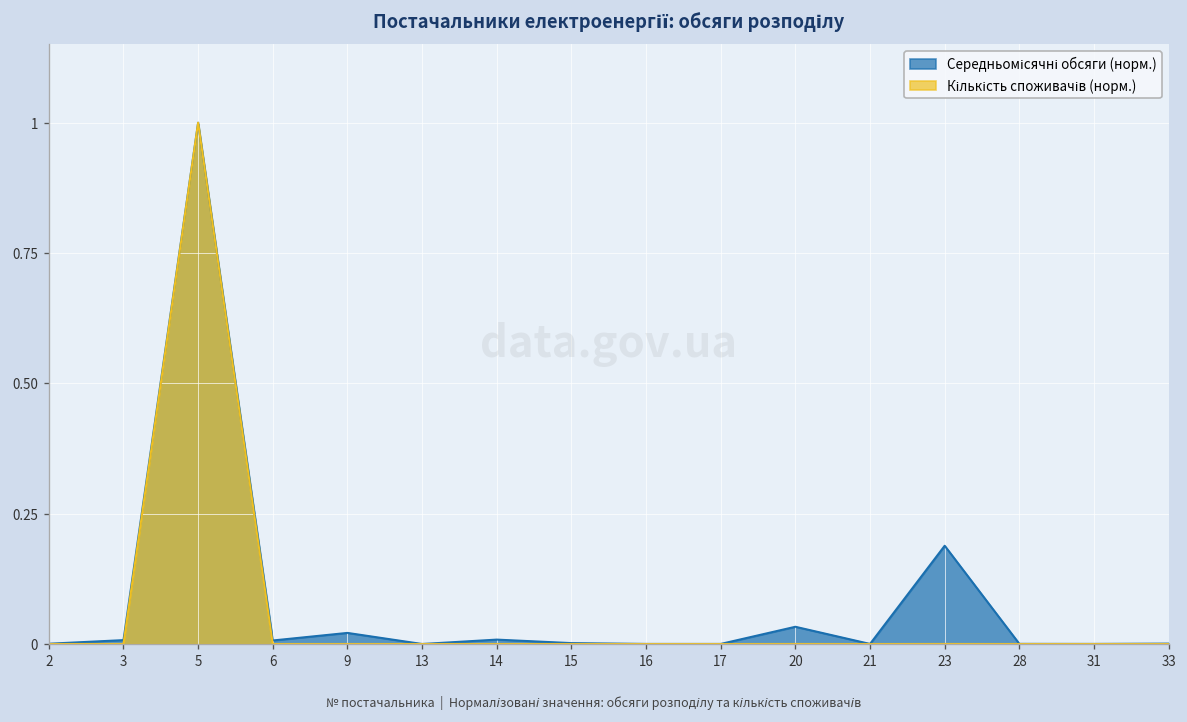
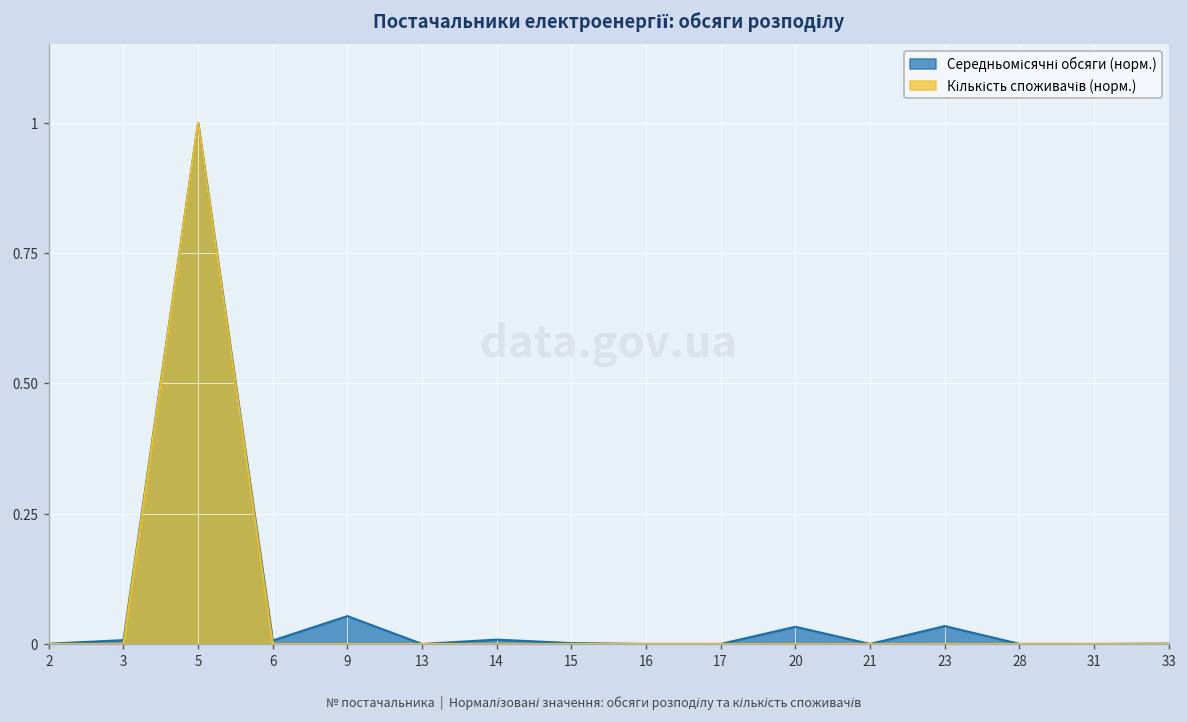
  {
    "Середньомісячні обсяги (норм.)": {
      "3": 0.01,
      "6": 0.01,
-     "9": 0.02,
+     "9": 0.05,
      "14": 0.01,
      "20": 0.03,
-     "23": 0.19
+     "23": 0.03
    },
    "Кількість споживачів (норм.)": {
      "3": 0.00,
      "6": 0.00,
      "9": 0.00,
      "14": 0.00,
      "20": 0.00,
      "23": 0.00
    }
  }
